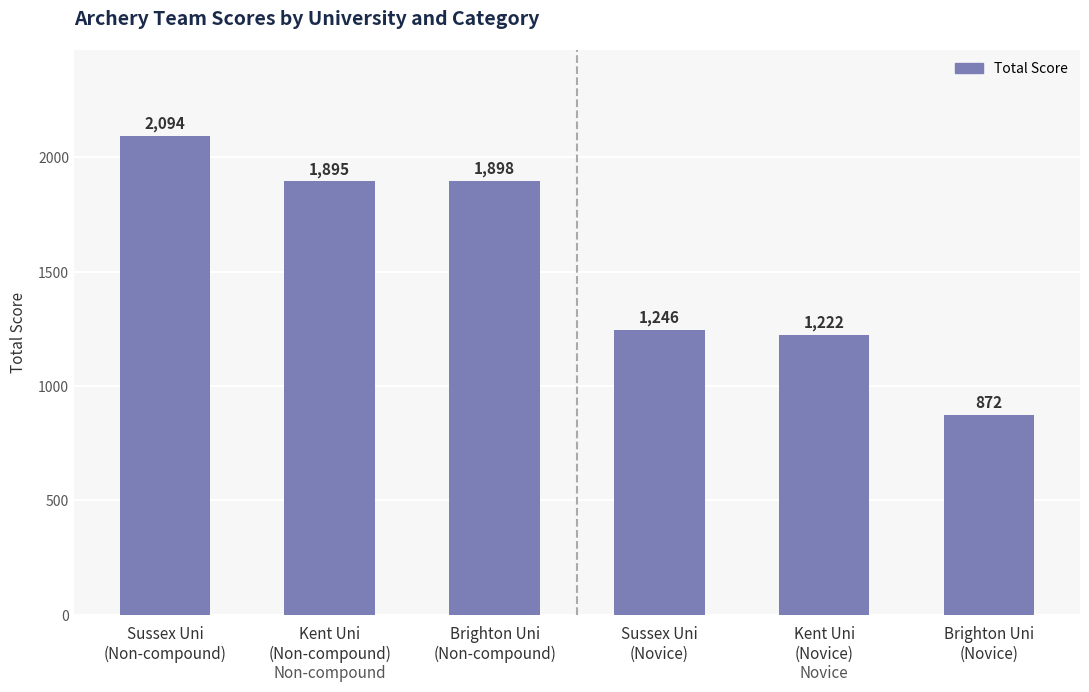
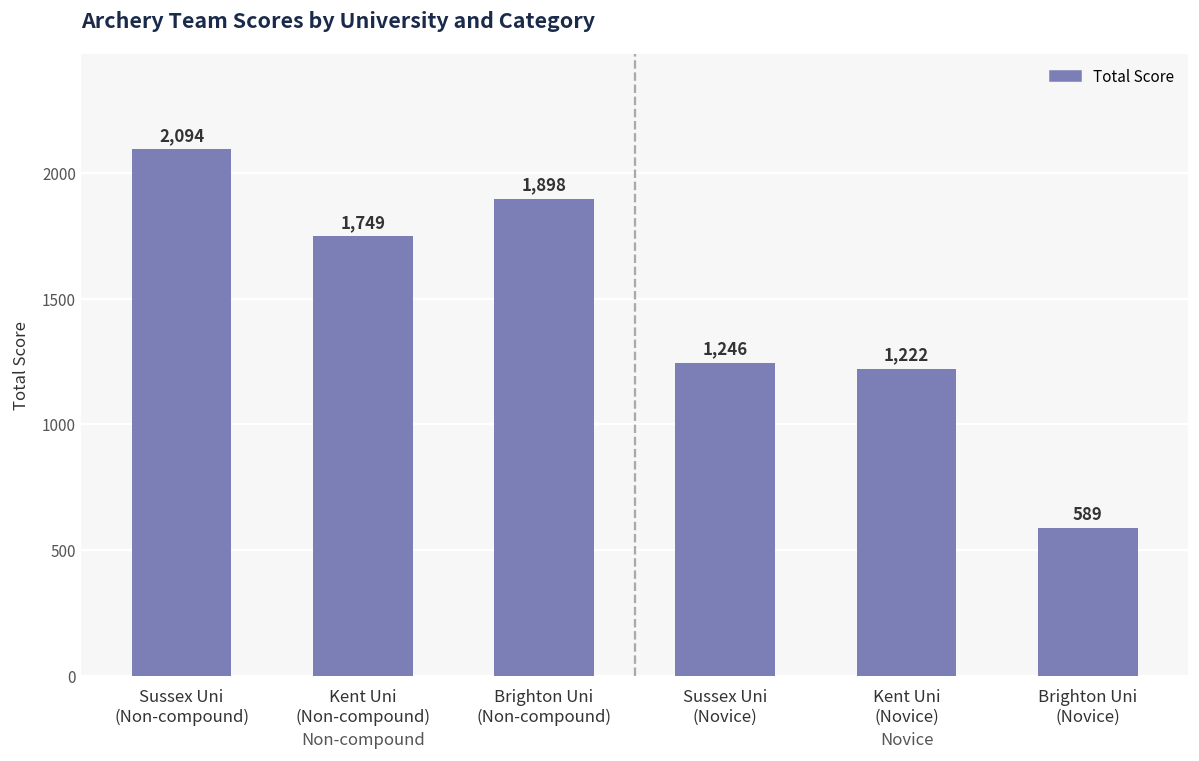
  {
    "Sussex Uni (Non-compound)": "2,094",
-   "Kent Uni (Non-compound)": "1,895",
+   "Kent Uni (Non-compound)": "1,749",
    "Brighton Uni (Non-compound)": "1,898",
    "Sussex Uni (Novice)": "1,246",
    "Kent Uni (Novice)": "1,222",
-   "Brighton Uni (Novice)": "872"
+   "Brighton Uni (Novice)": "589"
  }
